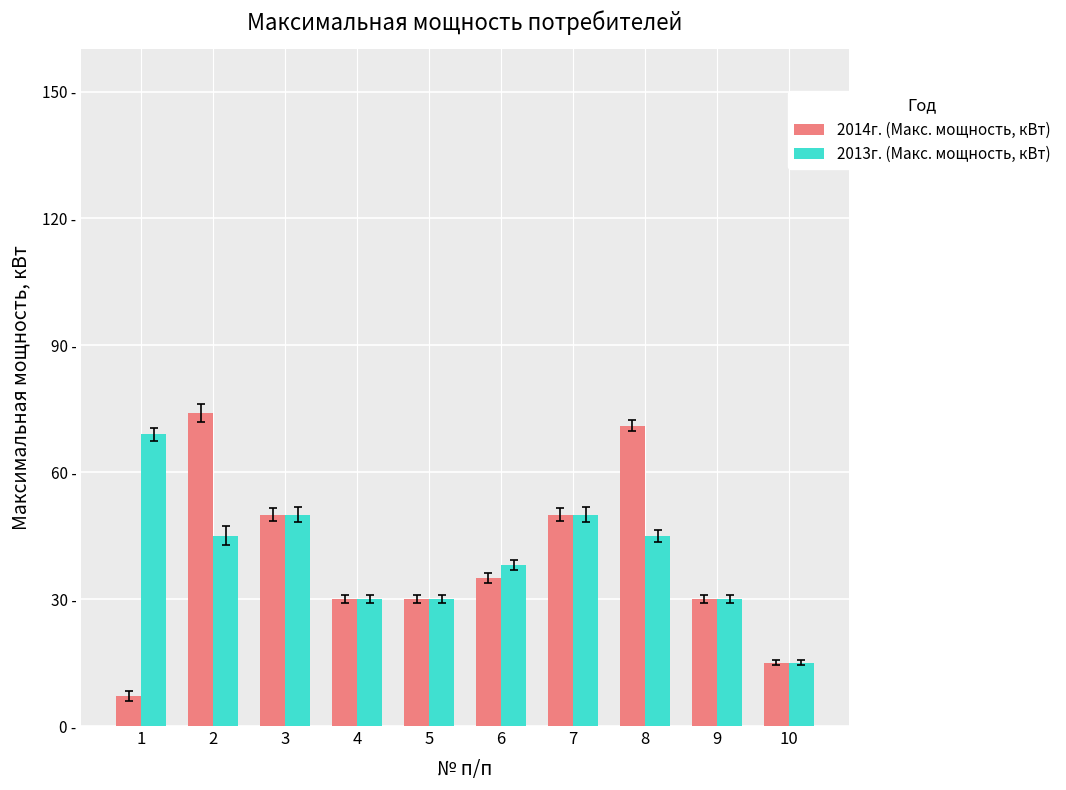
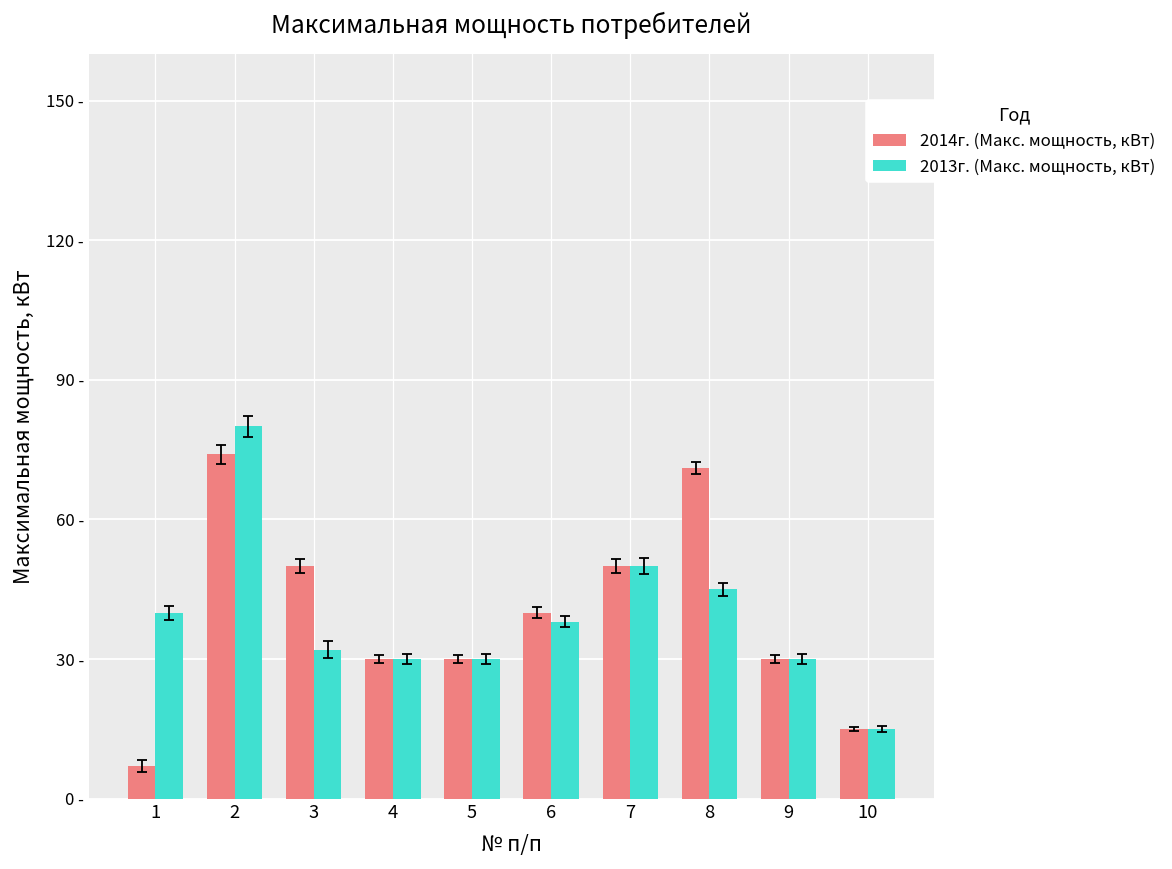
  {
    "2014г. (Макс. мощность, кВт)": {
      "1": "7 -",
      "2": "74 -",
      "3": "50 -",
      "4": "30 -",
      "5": "30 -",
-     "6": "35 -",
+     "6": "40 -",
      "7": "50 -",
      "8": "71 -",
      "9": "30 -",
      "10": "15 -"
    },
    "2013г. (Макс. мощность, кВт)": {
-     "1": "69 -",
-     "2": "45 -",
-     "3": "50 -",
+     "1": "40 -",
+     "2": "80 -",
+     "3": "32 -",
      "4": "30 -",
      "5": "30 -",
      "6": "38 -",
      "7": "50 -",
      "8": "45 -",
      "9": "30 -",
      "10": "15 -"
    }
  }
